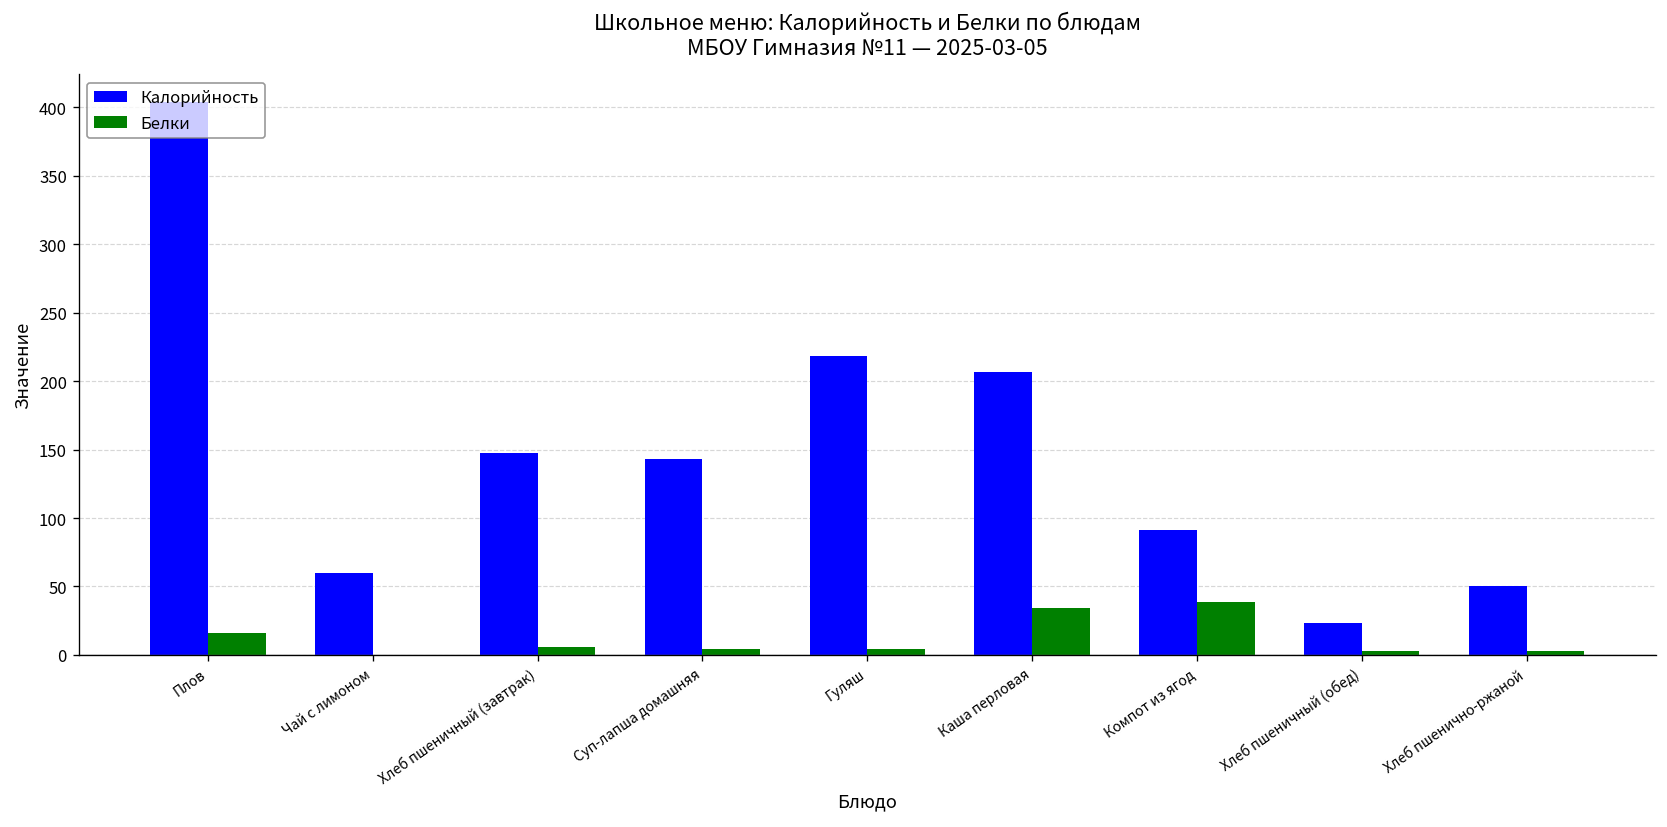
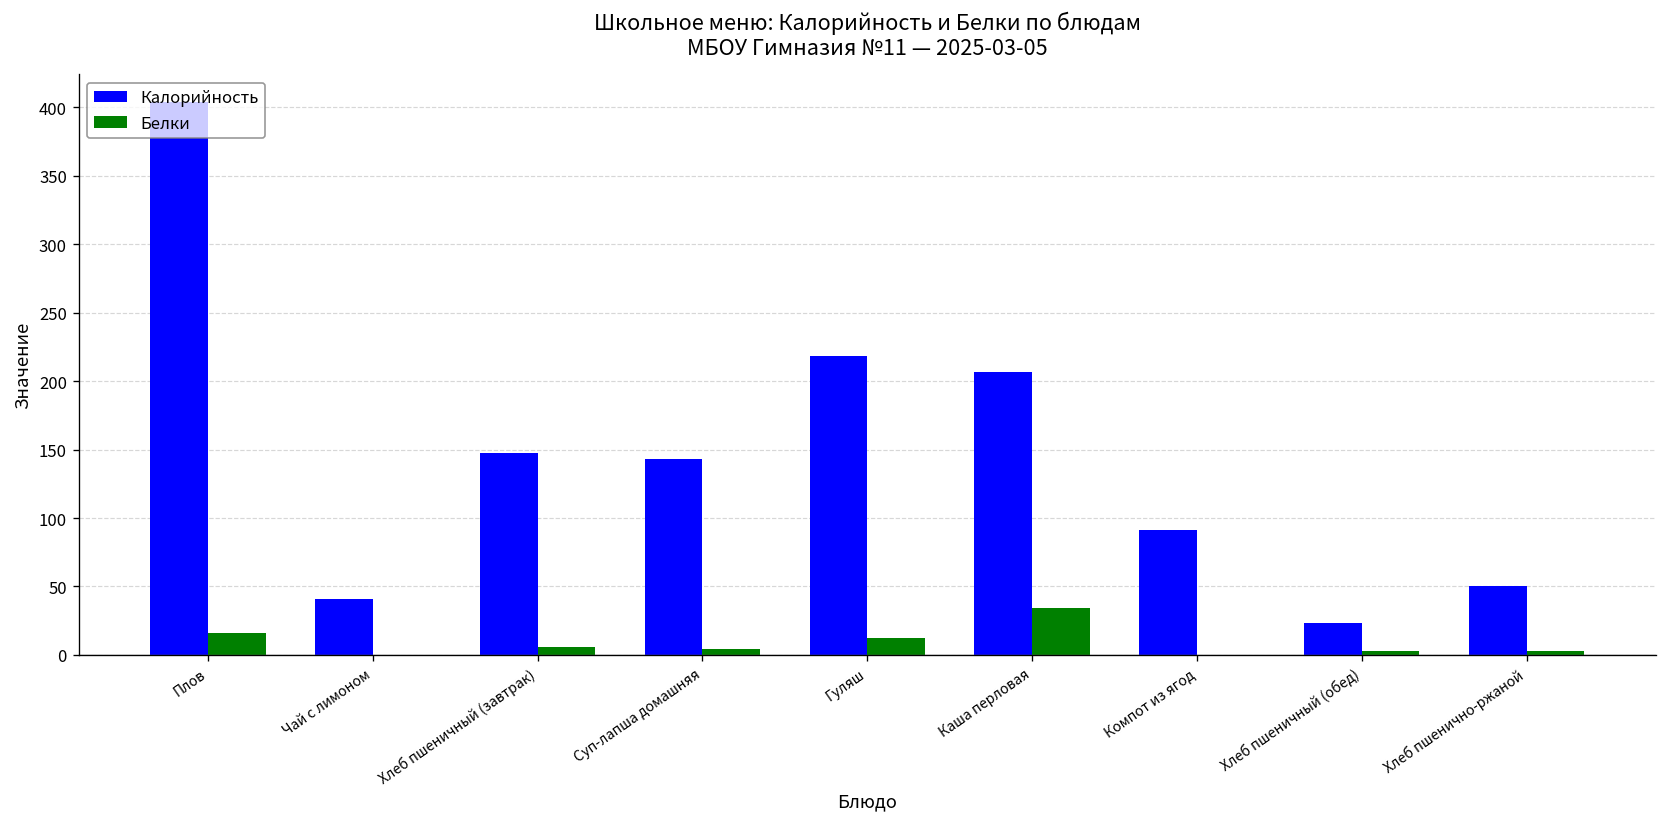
  {
    "Калорийность": {
-     "Чай с лимоном": 60,
+     "Чай с лимоном": 41,
      "Хлеб пшеничный (завтрак)": 147,
      "Суп-лапша домашняя": 143,
      "Гуляш": 219,
      "Каша перловая": 207,
      "Компот из ягод": 91,
      "Хлеб пшеничный (обед)": 23,
      "Хлеб пшенично-ржаной": 50
    },
    "Белки": {
      "Плов": 16,
      "Хлеб пшеничный (завтрак)": 6,
      "Суп-лапша домашняя": 4,
-     "Гуляш": 5,
+     "Гуляш": 12,
      "Каша перловая": 34,
-     "Компот из ягод": 39,
+     "Компот из ягод": 0,
      "Хлеб пшеничный (обед)": 3,
      "Хлеб пшенично-ржаной": 3
    }
  }
